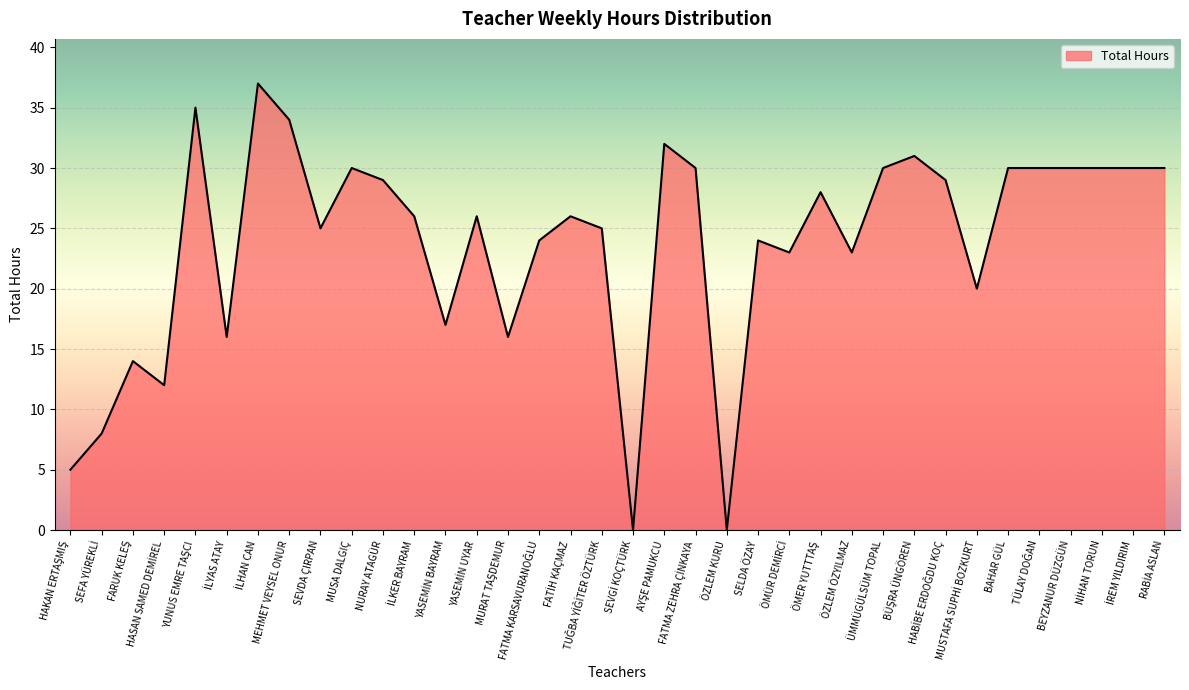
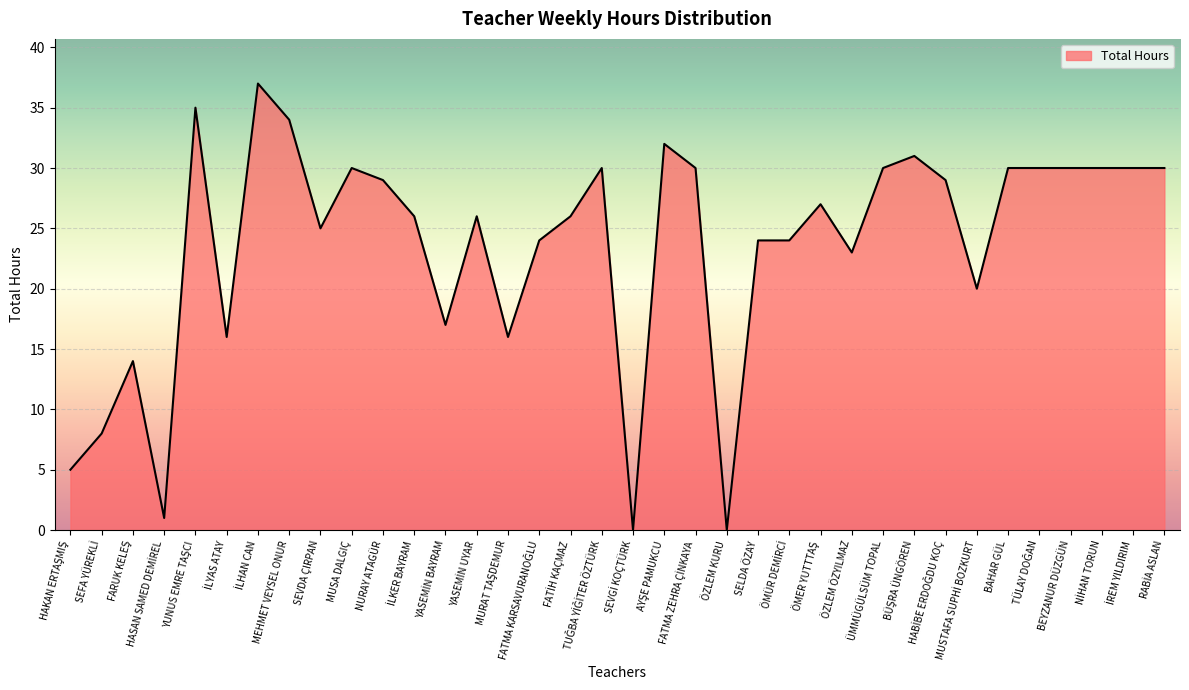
  {
    "HAKAN ERTAŞMIŞ": 5,
    "SEFA YÜREKLİ": 8,
    "FARUK KELEŞ": 14,
-   "HASAN SAMED DEMİREL": 12,
+   "HASAN SAMED DEMİREL": 1,
    "YUNUS EMRE TAŞCI": 35,
    "İLYAS ATAY": 16,
    "İLHAN CAN": 37,
    "MEHMET VEYSEL ONUR": 34,
    "SEVDA ÇIRPAN": 25,
    "MUSA DALGIÇ": 30,
    "NURAY ATAGÜR": 29,
    "İLKER BAYRAM": 26,
    "YASEMİN BAYRAM": 17,
    "YASEMİN UYAR": 26,
    "MURAT TAŞDEMUR": 16,
    "FATMA KARSAVURANOĞLU": 24,
    "FATİH KAÇMAZ": 26,
-   "TUĞBA YİĞİTER ÖZTÜRK": 25,
+   "TUĞBA YİĞİTER ÖZTÜRK": 30,
    "SEVGİ KOÇTÜRK": 0,
    "AYŞE PAMUKCU": 32,
    "FATMA ZEHRA ÇİNKAYA": 30,
    "ÖZLEM KURU": 0,
    "SELDA ÖZAY": 24,
-   "ÖMÜR DEMİRCİ": 23,
-   "ÖMER YUTTTAŞ": 28,
+   "ÖMÜR DEMİRCİ": 24,
+   "ÖMER YUTTTAŞ": 27,
    "ÖZLEM ÖZYILMAZ": 23,
    "ÜMMÜGÜLSÜM TOPAL": 30,
    "BÜŞRA ÜNGÖREN": 31,
    "HABİBE ERDOĞDU KOÇ": 29,
    "MUSTAFA SUPHİ BOZKURT": 20,
    "BAHAR GÜL": 30,
    "TÜLAY DOĞAN": 30,
    "BEYZANUR DÜZGÜN": 30,
    "NİHAN TORUN": 30,
    "İREM YILDIRIM": 30,
    "RABİA ASLAN": 30
  }
